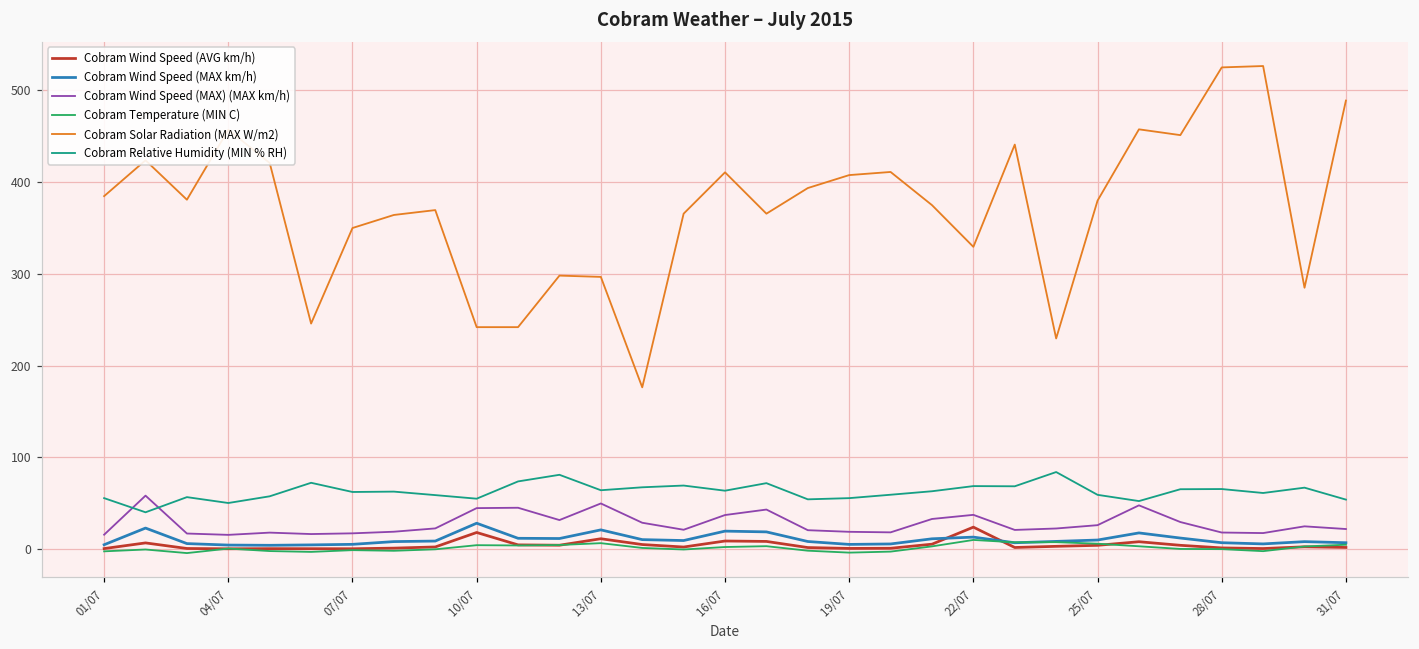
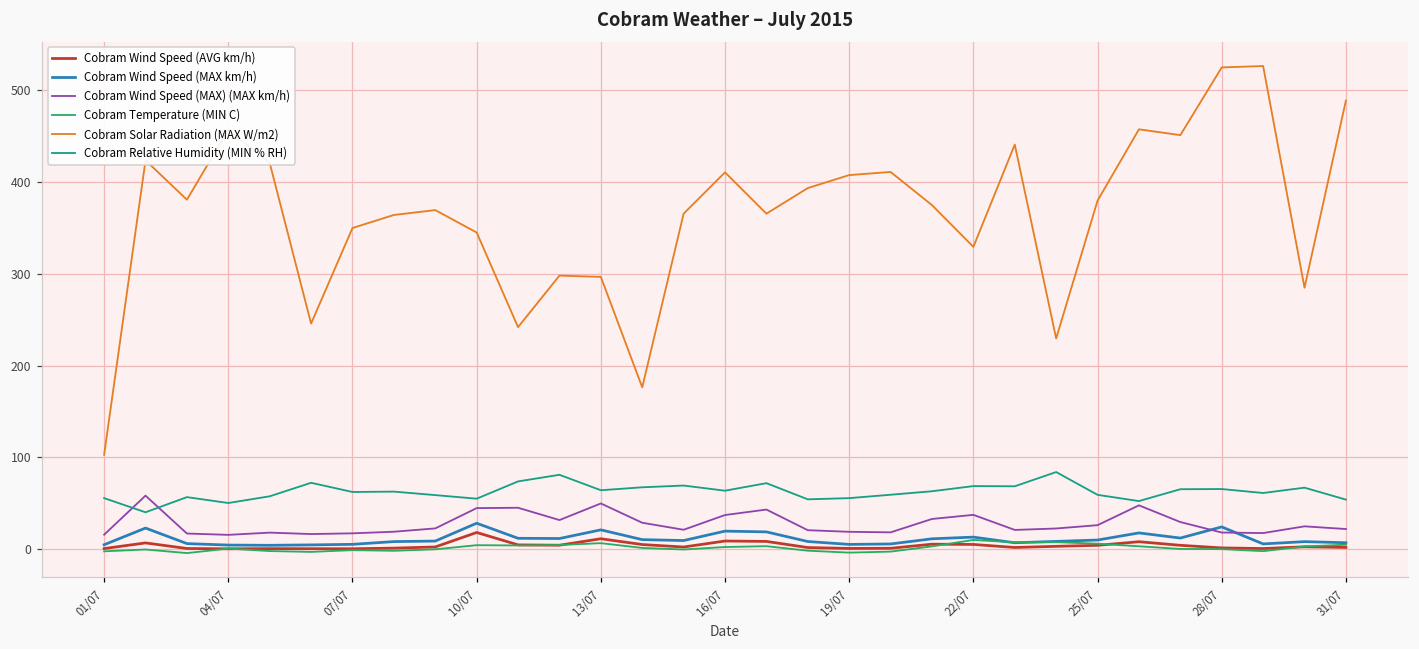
  {
    "Cobram Wind Speed (AVG km/h)": {
      "10/07": 20,
      "13/07": 10,
      "16/07": 10,
      "19/07": 0,
-     "22/07": 20
+     "22/07": 10
    },
    "Cobram Wind Speed (MAX km/h)": {
      "01/07": 0,
      "04/07": 0,
      "07/07": 10,
      "10/07": 30,
      "13/07": 20,
      "16/07": 20,
      "19/07": 10,
      "22/07": 10,
      "25/07": 10,
-     "28/07": 10
+     "28/07": 20
    },
    "Cobram Wind Speed (MAX) (MAX km/h)": {
      "01/07": 20,
      "04/07": 20,
      "07/07": 20,
      "10/07": 40,
      "13/07": 50,
      "16/07": 40,
      "19/07": 20,
      "22/07": 40,
      "25/07": 30,
      "28/07": 20,
      "31/07": 20
    },
    "Cobram Solar Radiation (MAX W/m2)": {
-     "01/07": 380,
+     "01/07": 100,
      "07/07": 350,
-     "10/07": 240,
+     "10/07": 340,
      "13/07": 300,
      "16/07": 410,
      "19/07": 410,
      "22/07": 330,
      "25/07": 380,
      "28/07": 520,
      "31/07": 490
    }
  }
